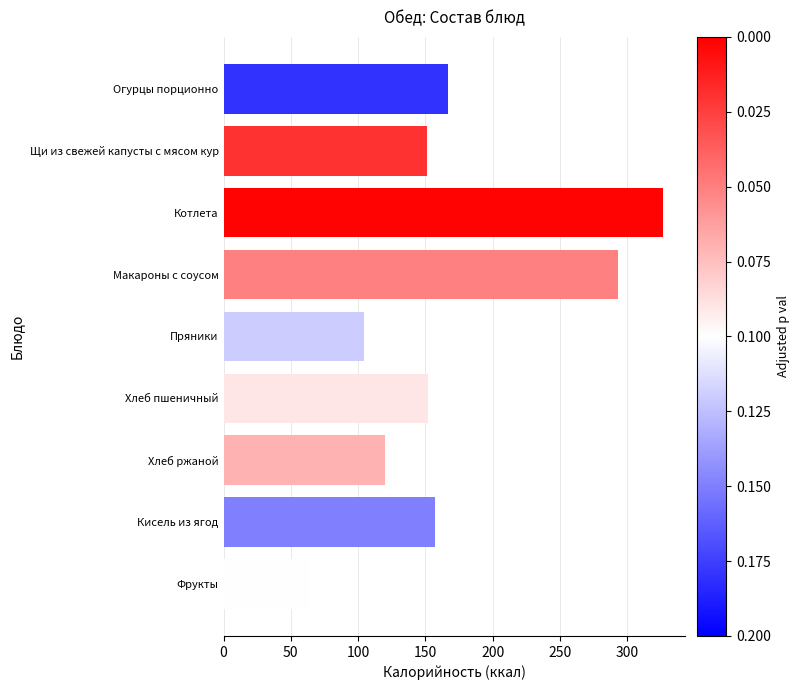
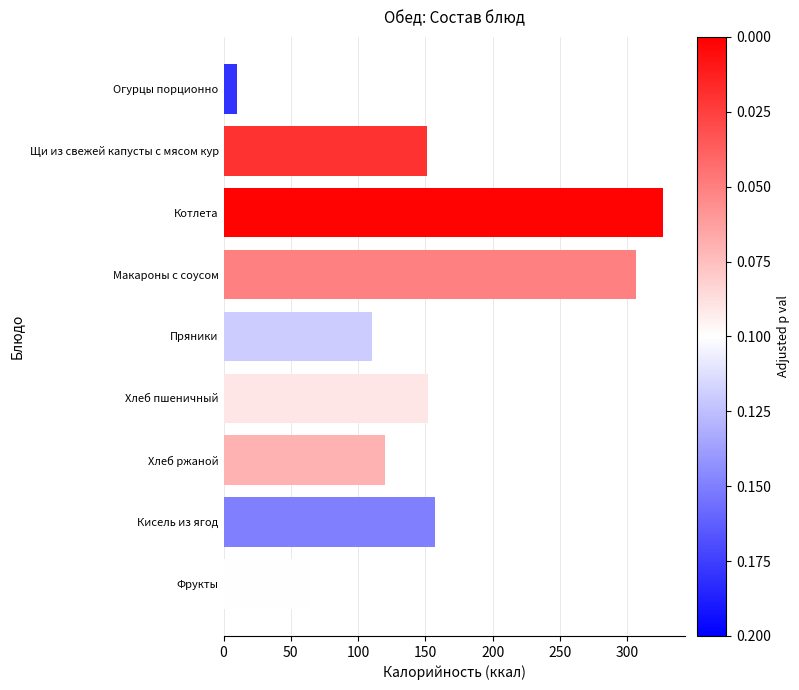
  {
-   "Огурцы порционно": 167,
+   "Огурцы порционно": 10,
    "Щи из свежей капусты с мясом кур": 151,
    "Котлета": 327,
-   "Макароны с соусом": 293,
-   "Пряники": 104,
+   "Макароны с соусом": 307,
+   "Пряники": 110,
    "Хлеб пшеничный": 152,
    "Хлеб ржаной": 120,
    "Кисель из ягод": 157,
    "Фрукты": 65
  }
